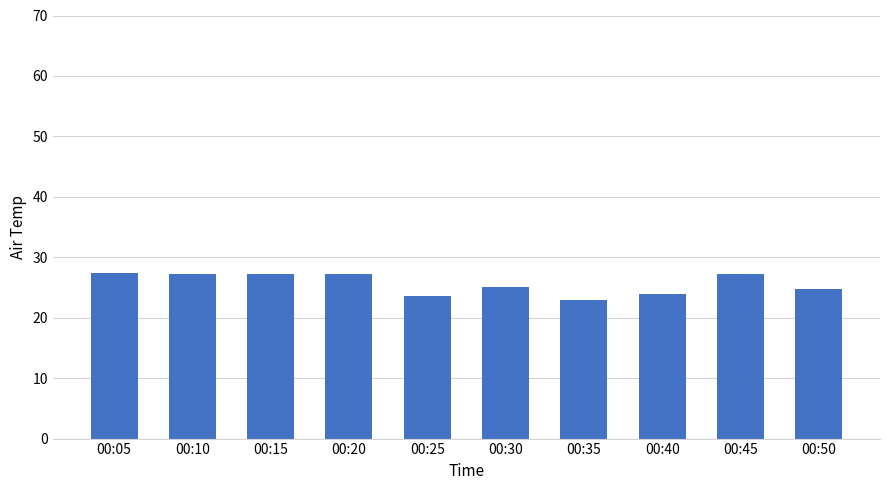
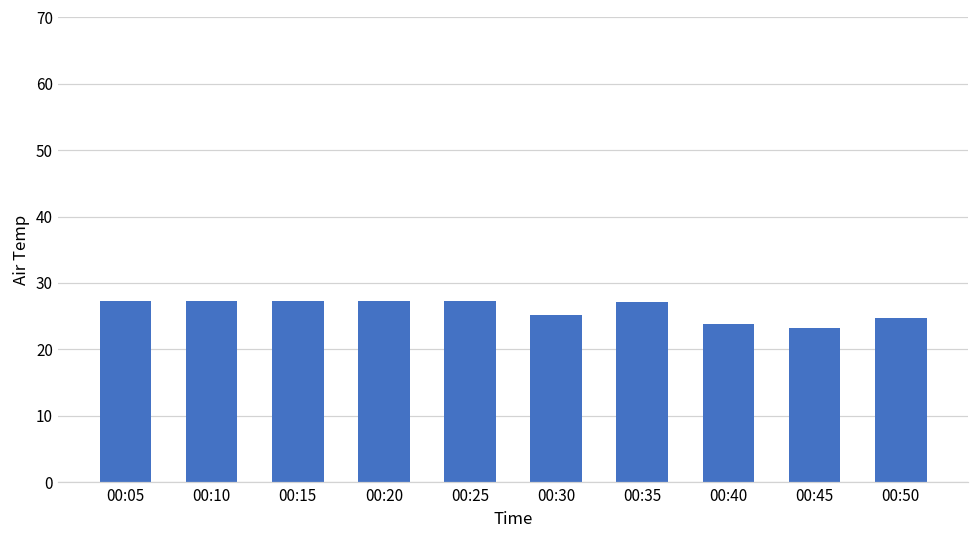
  {
    "00:05": 27,
    "00:10": 27,
    "00:15": 27,
    "00:20": 27,
-   "00:25": 24,
+   "00:25": 27,
    "00:30": 25,
-   "00:35": 23,
+   "00:35": 27,
    "00:40": 24,
-   "00:45": 27,
+   "00:45": 23,
    "00:50": 25
  }
